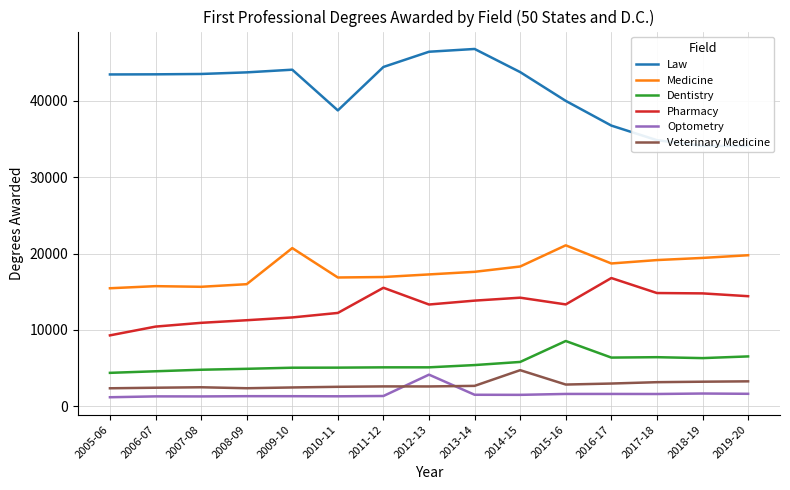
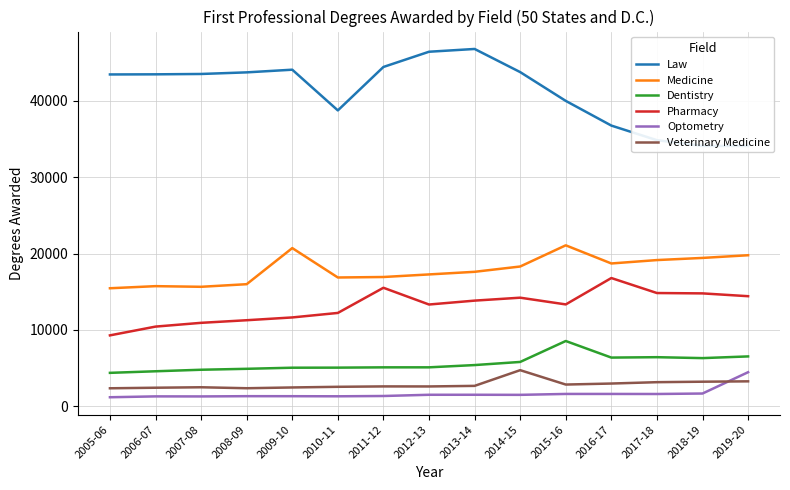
  {
    "Law": {
      "2005-06": 43000,
      "2006-07": 43000,
      "2007-08": 43000,
      "2008-09": 44000,
      "2009-10": 44000,
      "2010-11": 39000,
      "2011-12": 44000,
      "2012-13": 46000,
      "2013-14": 47000,
      "2014-15": 44000,
      "2015-16": 40000,
      "2016-17": 37000
    },
    "Medicine": {
      "2005-06": 15000,
      "2006-07": 16000,
      "2007-08": 16000,
      "2008-09": 16000,
      "2009-10": 21000,
      "2010-11": 17000,
      "2011-12": 17000,
      "2012-13": 17000,
      "2013-14": 18000,
      "2014-15": 18000,
      "2015-16": 21000,
      "2016-17": 19000,
      "2017-18": 19000,
      "2018-19": 19000,
      "2019-20": 20000
    },
    "Dentistry": {
      "2005-06": 4000,
      "2006-07": 5000,
      "2007-08": 5000,
      "2008-09": 5000,
      "2009-10": 5000,
      "2010-11": 5000,
      "2011-12": 5000,
      "2012-13": 5000,
      "2013-14": 5000,
      "2014-15": 6000,
      "2015-16": 9000,
      "2016-17": 6000,
      "2017-18": 6000,
      "2018-19": 6000,
      "2019-20": 7000
    },
    "Pharmacy": {
      "2005-06": 9000,
      "2006-07": 10000,
      "2007-08": 11000,
      "2008-09": 11000,
      "2009-10": 12000,
      "2010-11": 12000,
      "2011-12": 16000,
      "2012-13": 13000,
      "2013-14": 14000,
      "2014-15": 14000,
      "2015-16": 13000,
      "2016-17": 17000,
      "2017-18": 15000,
      "2018-19": 15000,
      "2019-20": 14000
    },
    "Optometry": {
      "2005-06": 1000,
      "2006-07": 1000,
      "2007-08": 1000,
      "2008-09": 1000,
      "2009-10": 1000,
      "2010-11": 1000,
      "2011-12": 1000,
-     "2012-13": 4000,
+     "2012-13": 2000,
      "2013-14": 2000,
      "2014-15": 2000,
      "2015-16": 2000,
      "2016-17": 2000,
      "2017-18": 2000,
      "2018-19": 2000,
-     "2019-20": 2000
+     "2019-20": 4000
    },
    "Veterinary Medicine": {
      "2005-06": 2000,
      "2006-07": 2000,
      "2007-08": 3000,
      "2008-09": 2000,
      "2009-10": 2000,
      "2010-11": 3000,
      "2011-12": 3000,
      "2012-13": 3000,
      "2013-14": 3000,
      "2014-15": 5000,
      "2015-16": 3000,
      "2016-17": 3000,
      "2017-18": 3000,
      "2018-19": 3000,
      "2019-20": 3000
    }
  }
